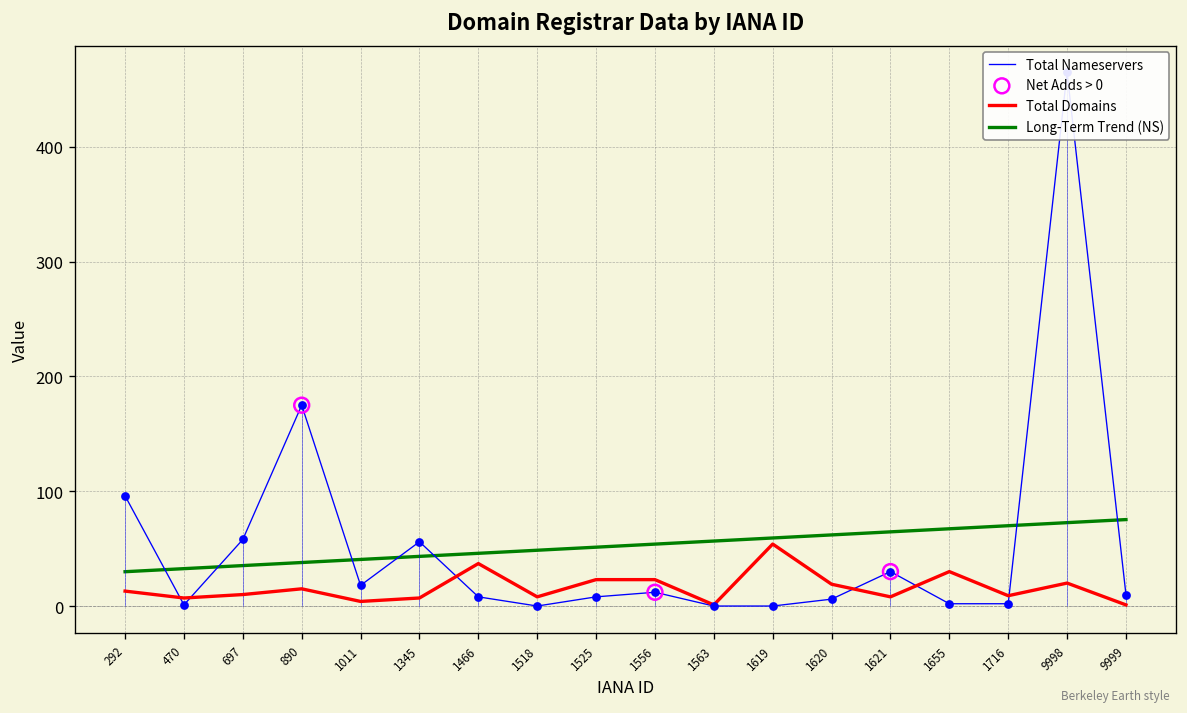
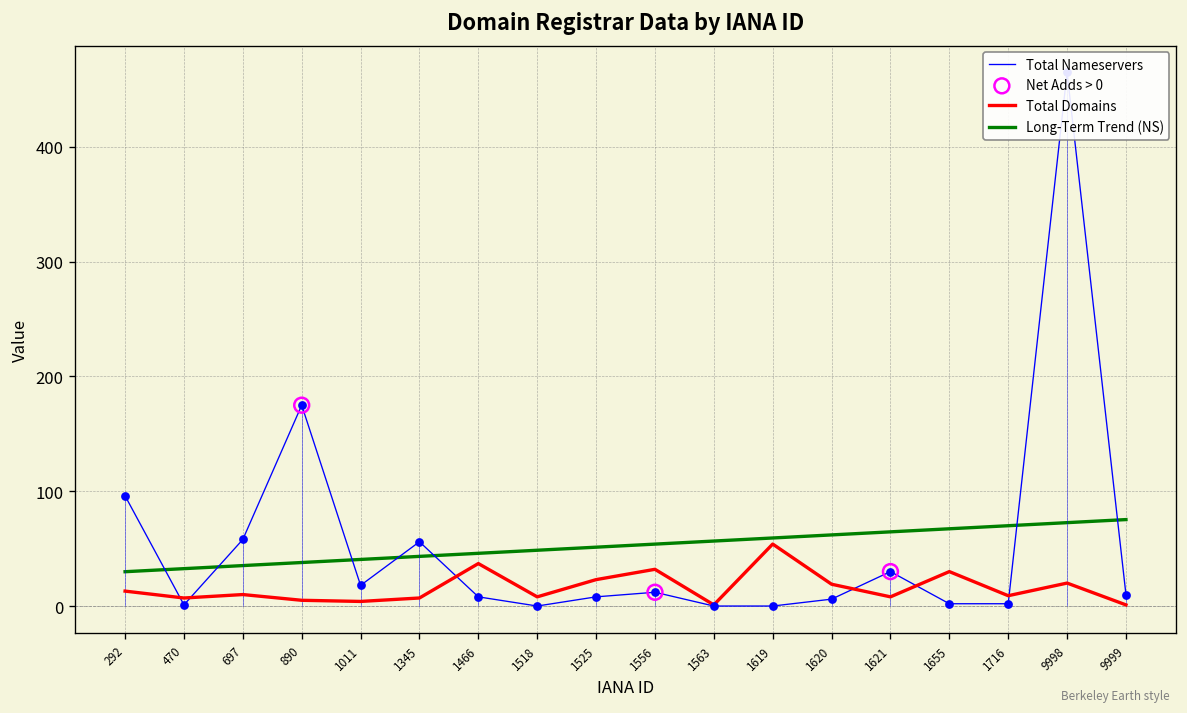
  {
    "Total Domains": {
      "292": 10,
      "470": 10,
      "697": 10,
-     "890": 20,
+     "890": 10,
      "1011": 0,
      "1345": 10,
      "1466": 40,
      "1518": 10,
      "1525": 20,
-     "1556": 20,
+     "1556": 30,
      "1619": 50,
      "1620": 20,
      "1621": 10,
      "1655": 30,
      "1716": 10,
      "9998": 20
    },
    "Long-Term Trend (NS)": {
      "292": 30,
      "470": 30,
      "697": 40,
      "890": 40,
      "1011": 40,
      "1345": 40,
      "1466": 50,
      "1518": 50,
      "1525": 50,
      "1556": 50,
      "1563": 60,
      "1619": 60,
      "1620": 60,
      "1621": 60,
      "1655": 70,
      "1716": 70,
      "9998": 70,
      "9999": 80
    }
  }
